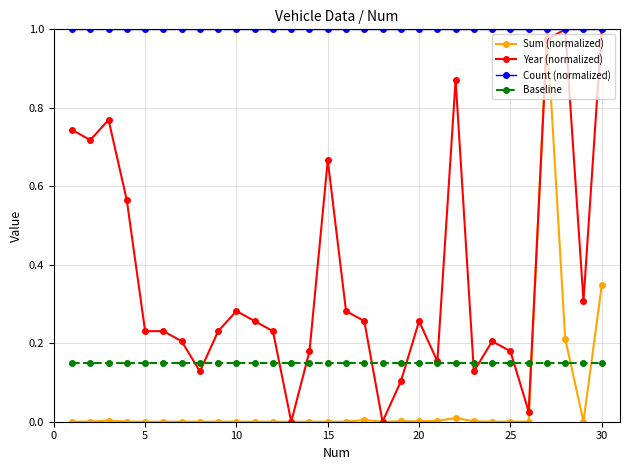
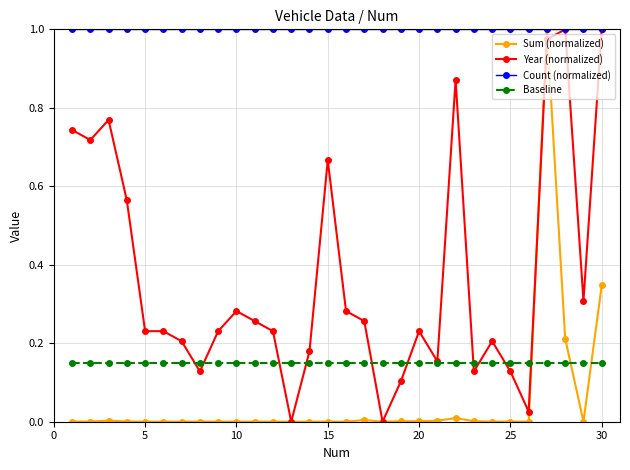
  {
    "Sum (normalized)": {
      "5": 0.00,
      "10": 0.00,
      "15": 0.00,
      "20": 0.00,
      "25": 0.00,
      "30": 0.35
    },
    "Year (normalized)": {
      "5": 0.23,
      "10": 0.28,
      "15": 0.67,
-     "20": 0.26,
-     "25": 0.18
+     "20": 0.23,
+     "25": 0.13
    },
    "Count (normalized)": {
      "5": 1.00,
      "10": 1.00,
      "15": 1.00,
      "20": 1.00,
      "25": 1.00
    },
    "Baseline": {
      "5": 0.15,
      "10": 0.15,
      "15": 0.15,
      "20": 0.15,
      "25": 0.15,
      "30": 0.15
    }
  }
